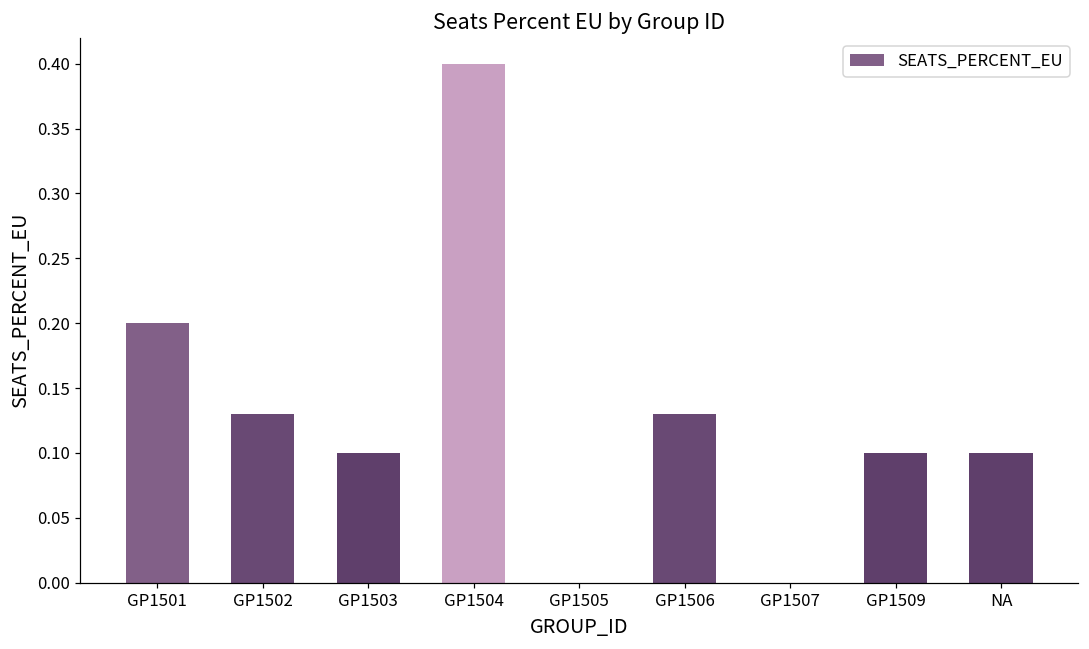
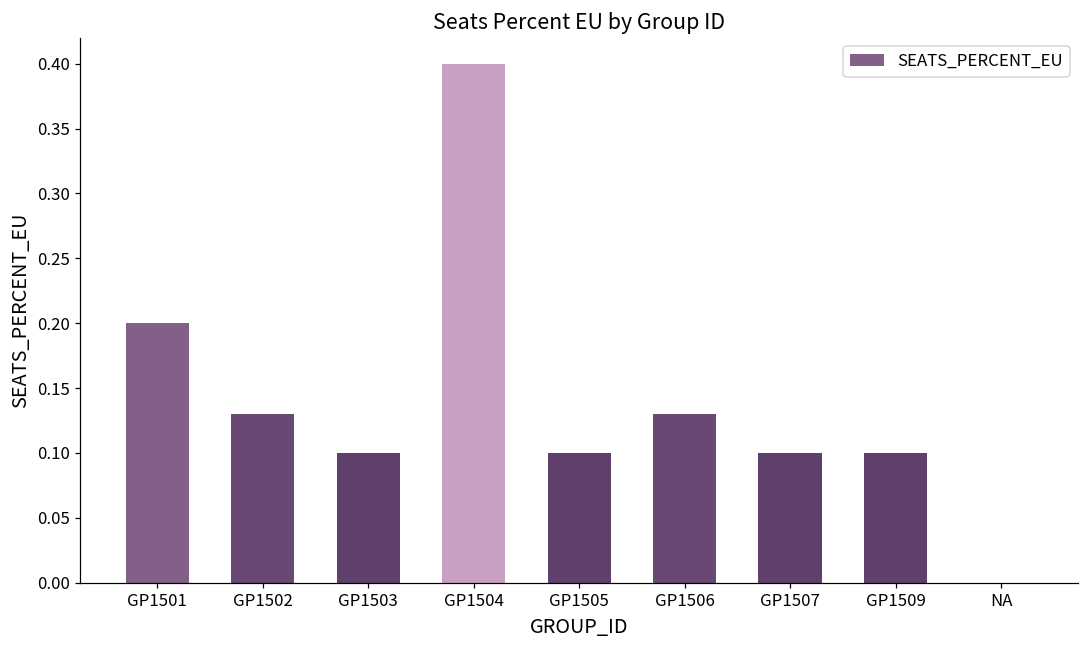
  {
    "GP1501": 0.2,
    "GP1502": 0.130,
    "GP1503": 0.1,
    "GP1504": 0.4,
-   "GP1505": 0.0,
+   "GP1505": 0.1,
    "GP1506": 0.130,
-   "GP1507": 0.0,
+   "GP1507": 0.1,
    "GP1509": 0.1,
-   "NA": 0.1
+   "NA": 0.0
  }
